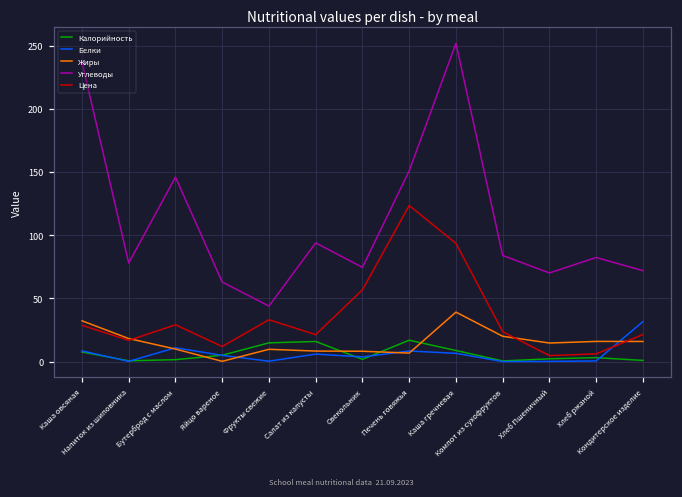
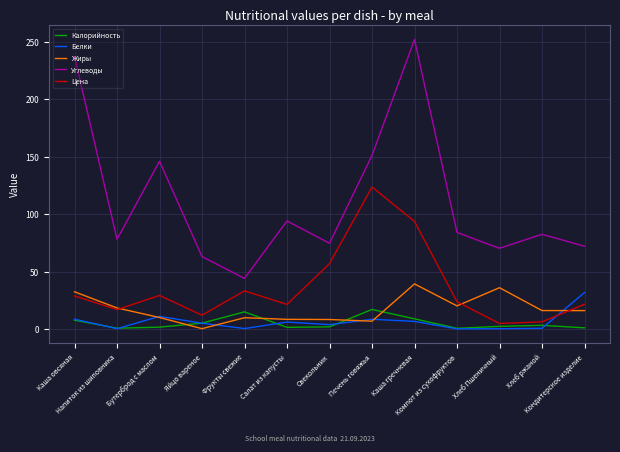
  {
    "Калорийность": {
      "Бутерброд с маслом": 2,
      "Фрукты свежие": 15,
-     "Салат из капусты": 16,
+     "Салат из капусты": 1,
      "Печень говяжья": 17,
      "Каша гречневая": 9,
      "Хлеб ржаной": 3,
      "Кондитерское изделие": 1
    },
    "Белки": {
      "Фрукты свежие": 0,
      "Салат из капусты": 6,
      "Каша гречневая": 7,
      "Хлеб ржаной": 1,
      "Кондитерское изделие": 32
    },
    "Жиры": {
      "Каша овсяная": 32,
      "Яйцо вареное": 0,
      "Фрукты свежие": 10,
      "Салат из капусты": 8,
      "Свекольник": 8,
      "Каша гречневая": 39,
      "Компот из сухофруктов": 20,
-     "Хлеб Пшеничный": 15,
+     "Хлеб Пшеничный": 36,
      "Хлеб ржаной": 16,
      "Кондитерское изделие": 16
    },
    "Углеводы": {
      "Напиток из шиповника": 78,
      "Бутерброд с маслом": 146,
      "Яйцо вареное": 63,
      "Фрукты свежие": 44,
      "Салат из капусты": 94,
      "Свекольник": 75,
      "Печень говяжья": 151,
      "Каша гречневая": 252,
      "Компот из сухофруктов": 84,
      "Хлеб Пшеничный": 70,
      "Хлеб ржаной": 82,
      "Кондитерское изделие": 72
    },
    "Цена": {
      "Каша овсяная": 29,
      "Бутерброд с маслом": 29,
      "Яйцо вареное": 12,
      "Фрукты свежие": 33,
      "Салат из капусты": 21,
      "Свекольник": 57,
      "Печень говяжья": 124,
      "Каша гречневая": 94,
      "Компот из сухофруктов": 24,
      "Хлеб Пшеничный": 5,
      "Хлеб ржаной": 6,
      "Кондитерское изделие": 22
    }
  }
